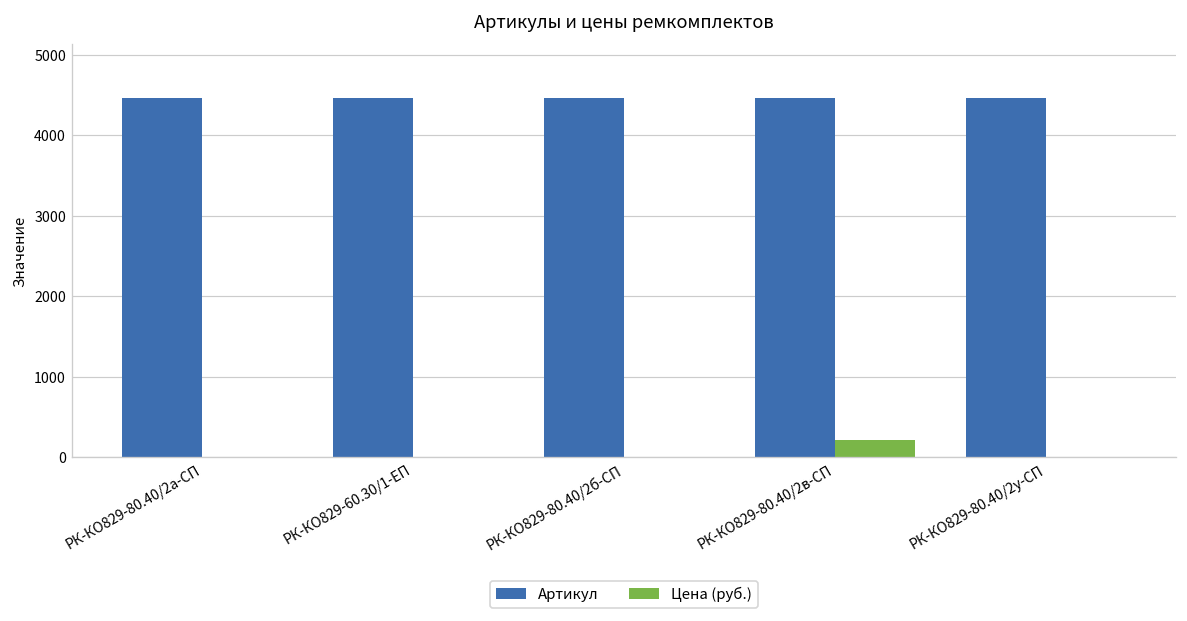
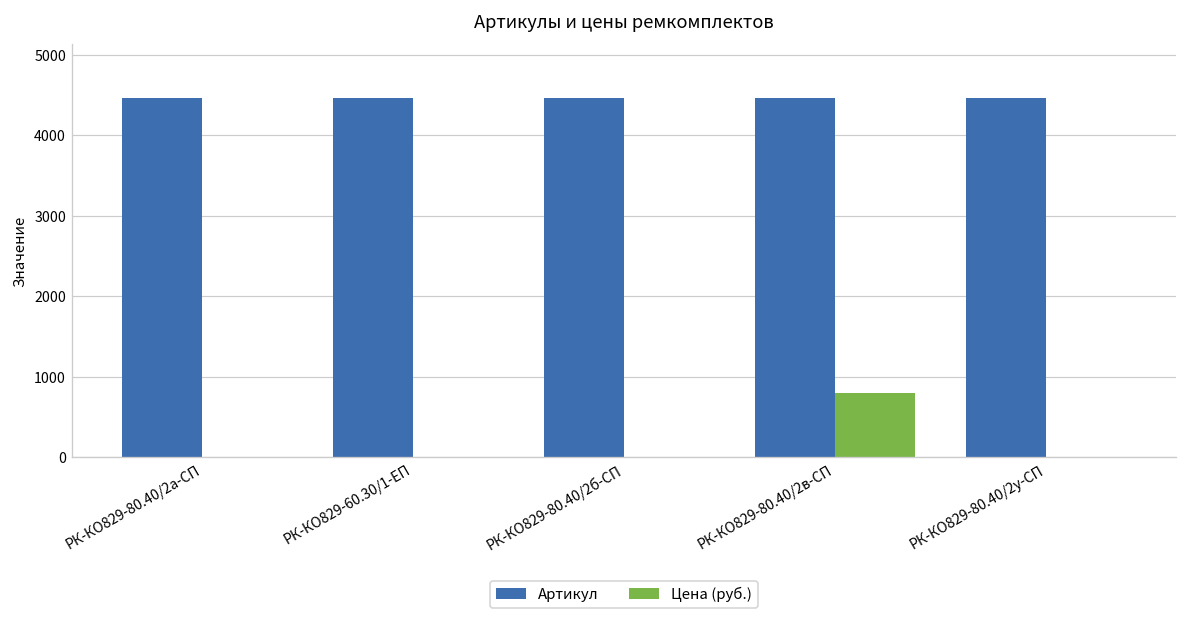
  {
    "Артикул": {
      "РК-КО829-80.40/2а-СП": 4500,
      "РК-КО829-60.30/1-ЕП": 4500,
      "РК-КО829-80.40/2б-СП": 4500,
      "РК-КО829-80.40/2в-СП": 4500,
      "РК-КО829-80.40/2у-СП": 4500
    },
    "Цена (руб.)": {
      "РК-КО829-80.40/2а-СП": 0,
      "РК-КО829-60.30/1-ЕП": 0,
      "РК-КО829-80.40/2б-СП": 0,
-     "РК-КО829-80.40/2в-СП": 200
+     "РК-КО829-80.40/2в-СП": 800
    }
  }
